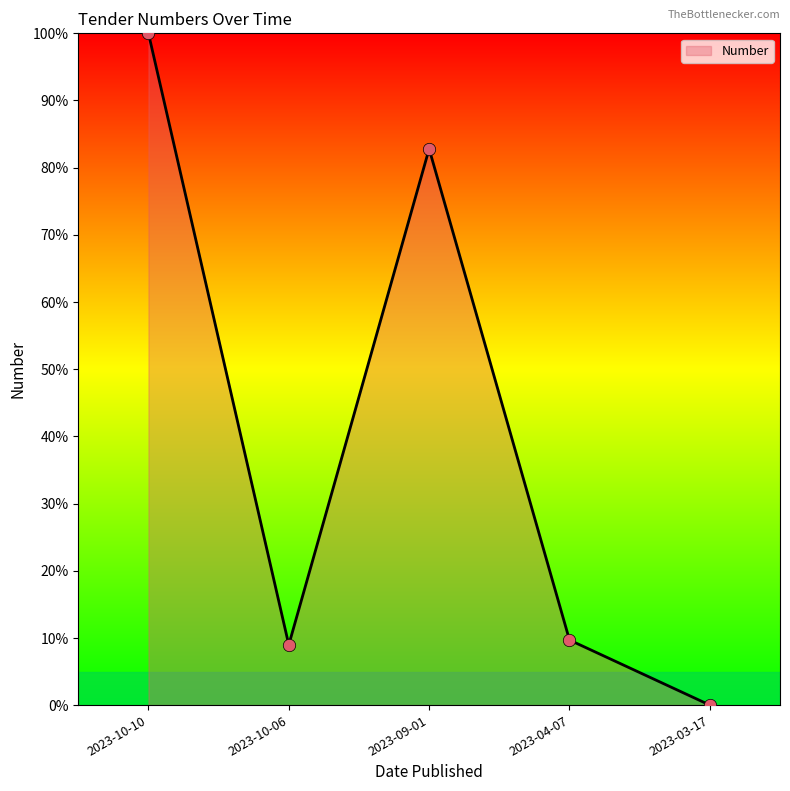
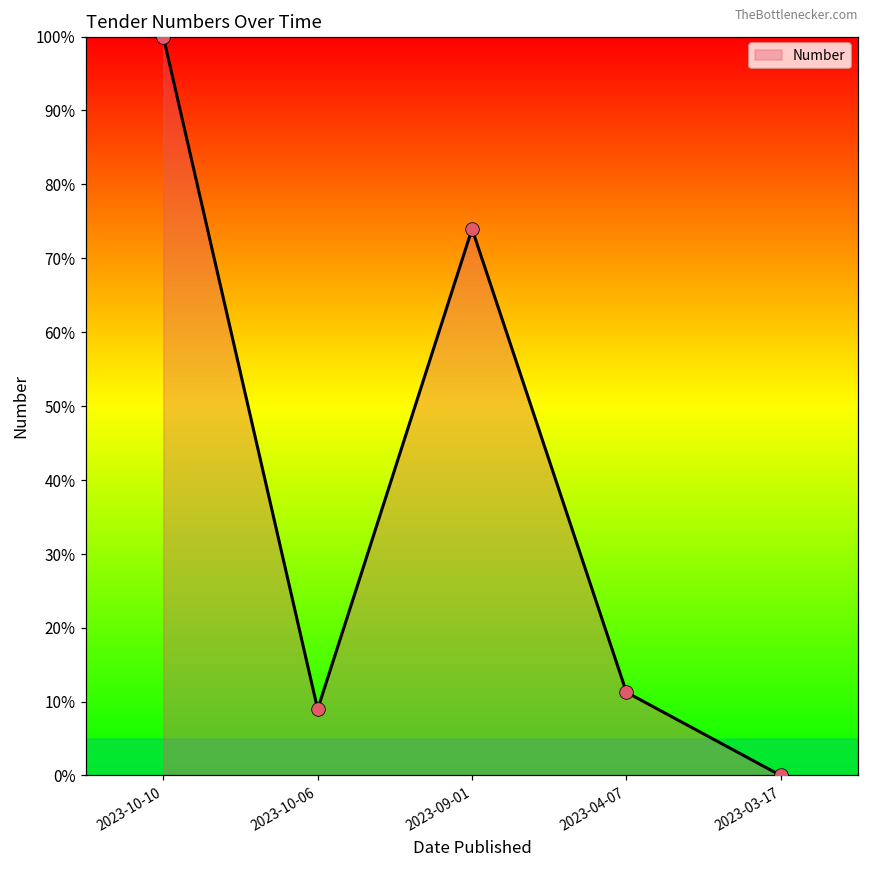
  {
    "2023-10-10": "100%",
    "2023-10-06": "9%",
-   "2023-09-01": "83%",
-   "2023-04-07": "10%"
+   "2023-09-01": "74%",
+   "2023-04-07": "11%"
  }
